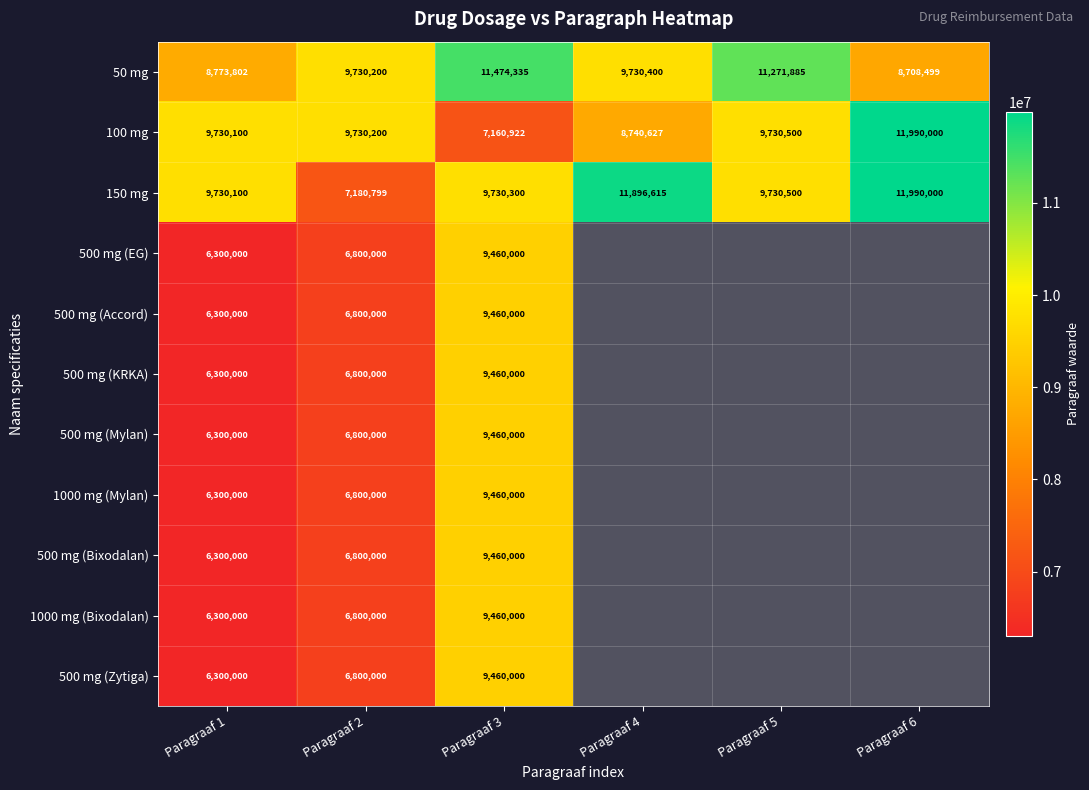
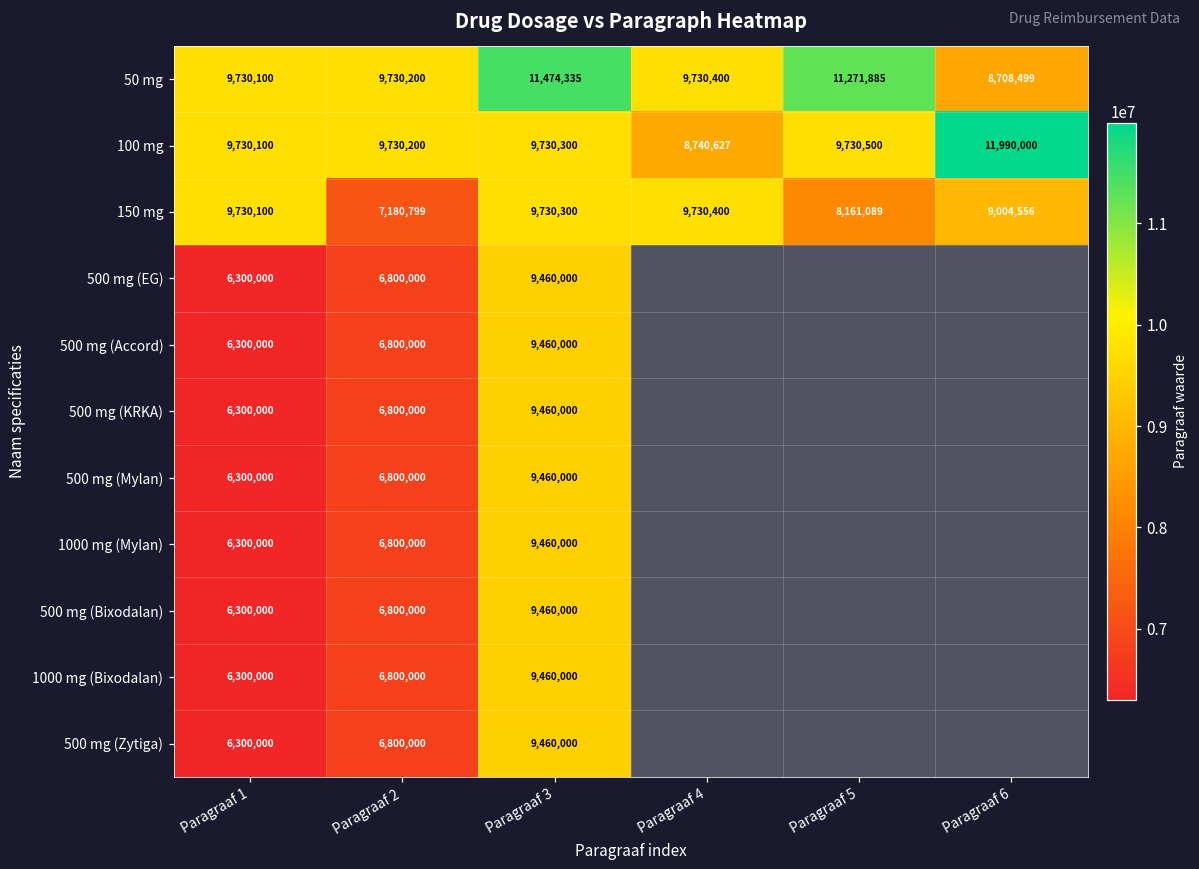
  {
    "50 mg": {
-     "Paragraaf 1": "8,773,802",
+     "Paragraaf 1": "9,730,100",
      "Paragraaf 2": "9,730,200",
      "Paragraaf 3": "11,474,335",
      "Paragraaf 4": "9,730,400",
      "Paragraaf 5": "11,271,885",
      "Paragraaf 6": "8,708,499"
    },
    "100 mg": {
      "Paragraaf 1": "9,730,100",
      "Paragraaf 2": "9,730,200",
-     "Paragraaf 3": "7,160,922",
+     "Paragraaf 3": "9,730,300",
      "Paragraaf 4": "8,740,627",
      "Paragraaf 5": "9,730,500",
      "Paragraaf 6": "11,990,000"
    },
    "150 mg": {
      "Paragraaf 1": "9,730,100",
      "Paragraaf 2": "7,180,799",
      "Paragraaf 3": "9,730,300",
-     "Paragraaf 4": "11,896,615",
-     "Paragraaf 5": "9,730,500",
-     "Paragraaf 6": "11,990,000"
+     "Paragraaf 4": "9,730,400",
+     "Paragraaf 5": "8,161,089",
+     "Paragraaf 6": "9,004,556"
    },
    "500 mg (EG)": {
      "Paragraaf 1": "6,300,000",
      "Paragraaf 2": "6,800,000",
      "Paragraaf 3": "9,460,000"
    },
    "500 mg (Accord)": {
      "Paragraaf 1": "6,300,000",
      "Paragraaf 2": "6,800,000",
      "Paragraaf 3": "9,460,000"
    },
    "500 mg (KRKA)": {
      "Paragraaf 1": "6,300,000",
      "Paragraaf 2": "6,800,000",
      "Paragraaf 3": "9,460,000"
    },
    "500 mg (Mylan)": {
      "Paragraaf 1": "6,300,000",
      "Paragraaf 2": "6,800,000",
      "Paragraaf 3": "9,460,000"
    },
    "1000 mg (Mylan)": {
      "Paragraaf 1": "6,300,000",
      "Paragraaf 2": "6,800,000",
      "Paragraaf 3": "9,460,000"
    },
    "500 mg (Bixodalan)": {
      "Paragraaf 1": "6,300,000",
      "Paragraaf 2": "6,800,000",
      "Paragraaf 3": "9,460,000"
    },
    "1000 mg (Bixodalan)": {
      "Paragraaf 1": "6,300,000",
      "Paragraaf 2": "6,800,000",
      "Paragraaf 3": "9,460,000"
    },
    "500 mg (Zytiga)": {
      "Paragraaf 1": "6,300,000",
      "Paragraaf 2": "6,800,000",
      "Paragraaf 3": "9,460,000"
    }
  }
